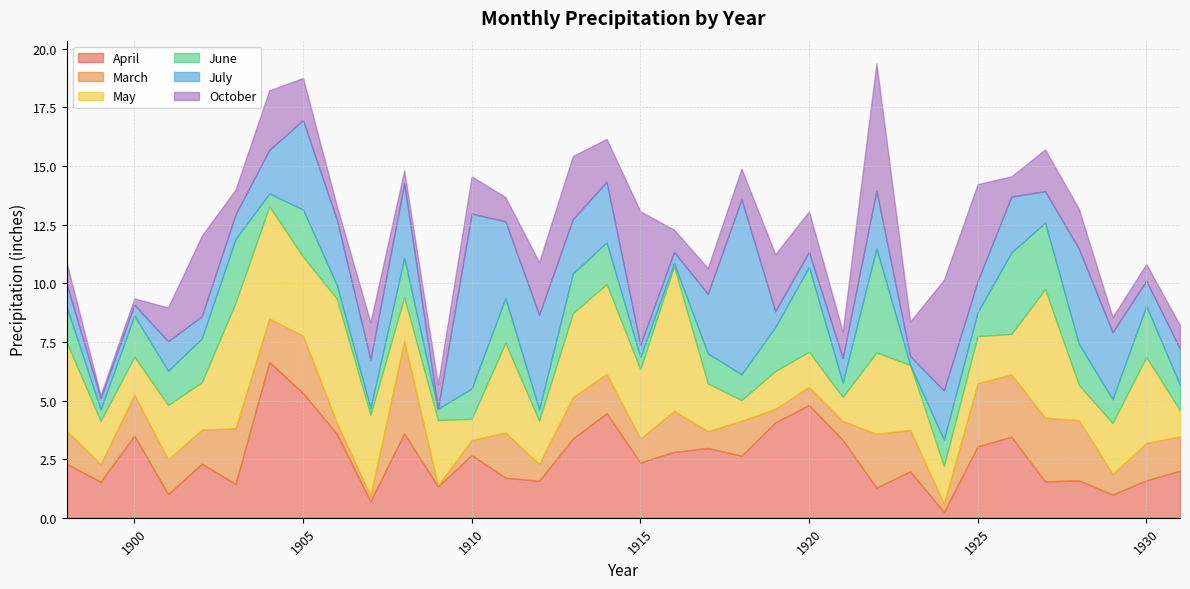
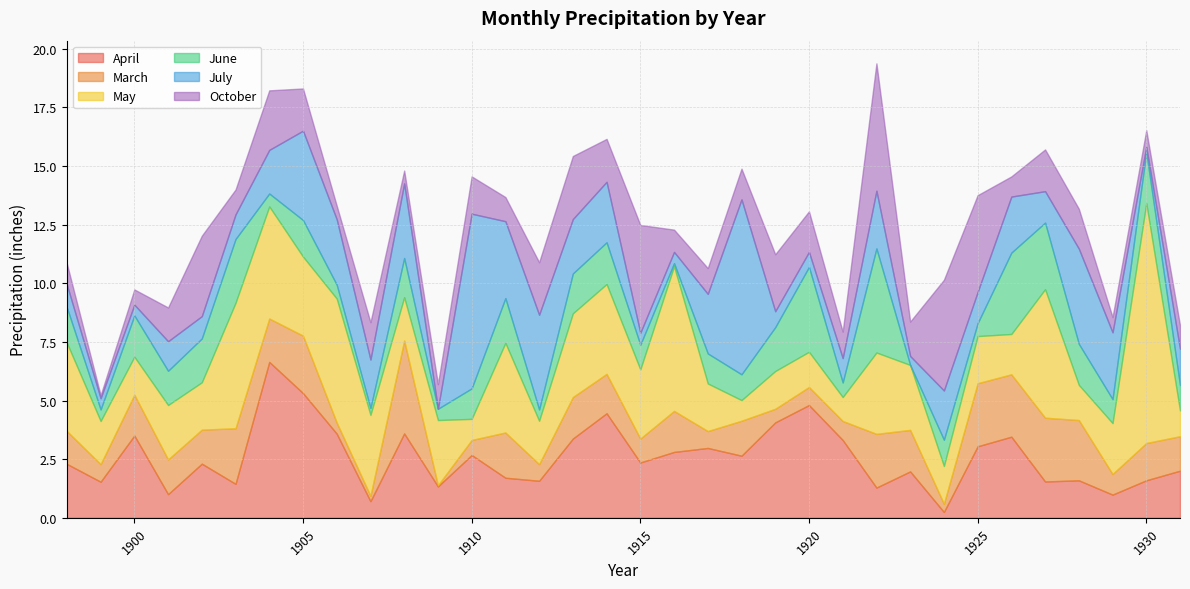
  {
    "May": {
      "1900": 1.6,
      "1905": 3.4,
      "1910": 0.9,
      "1915": 3.0,
      "1920": 1.5,
      "1925": 2.0,
-     "1930": 3.7
+     "1930": 10.2
    },
    "June": {
      "1900": 1.8,
-     "1905": 2.0,
+     "1905": 1.6,
      "1910": 1.3,
-     "1915": 0.5,
+     "1915": 1.0,
      "1920": 3.6,
-     "1925": 1.0,
+     "1925": 0.6,
      "1930": 2.2
    },
    "July": {
      "1900": 0.5,
      "1905": 3.8,
      "1910": 7.5,
      "1915": 0.5,
      "1920": 0.6,
      "1925": 1.3,
-     "1930": 1.1
+     "1930": 0.2
    },
    "October": {
-     "1900": 0.3,
+     "1900": 0.7,
      "1905": 1.8,
      "1910": 1.6,
-     "1915": 5.7,
+     "1915": 4.6,
      "1920": 1.7,
      "1925": 4.1,
      "1930": 0.7
    }
  }
